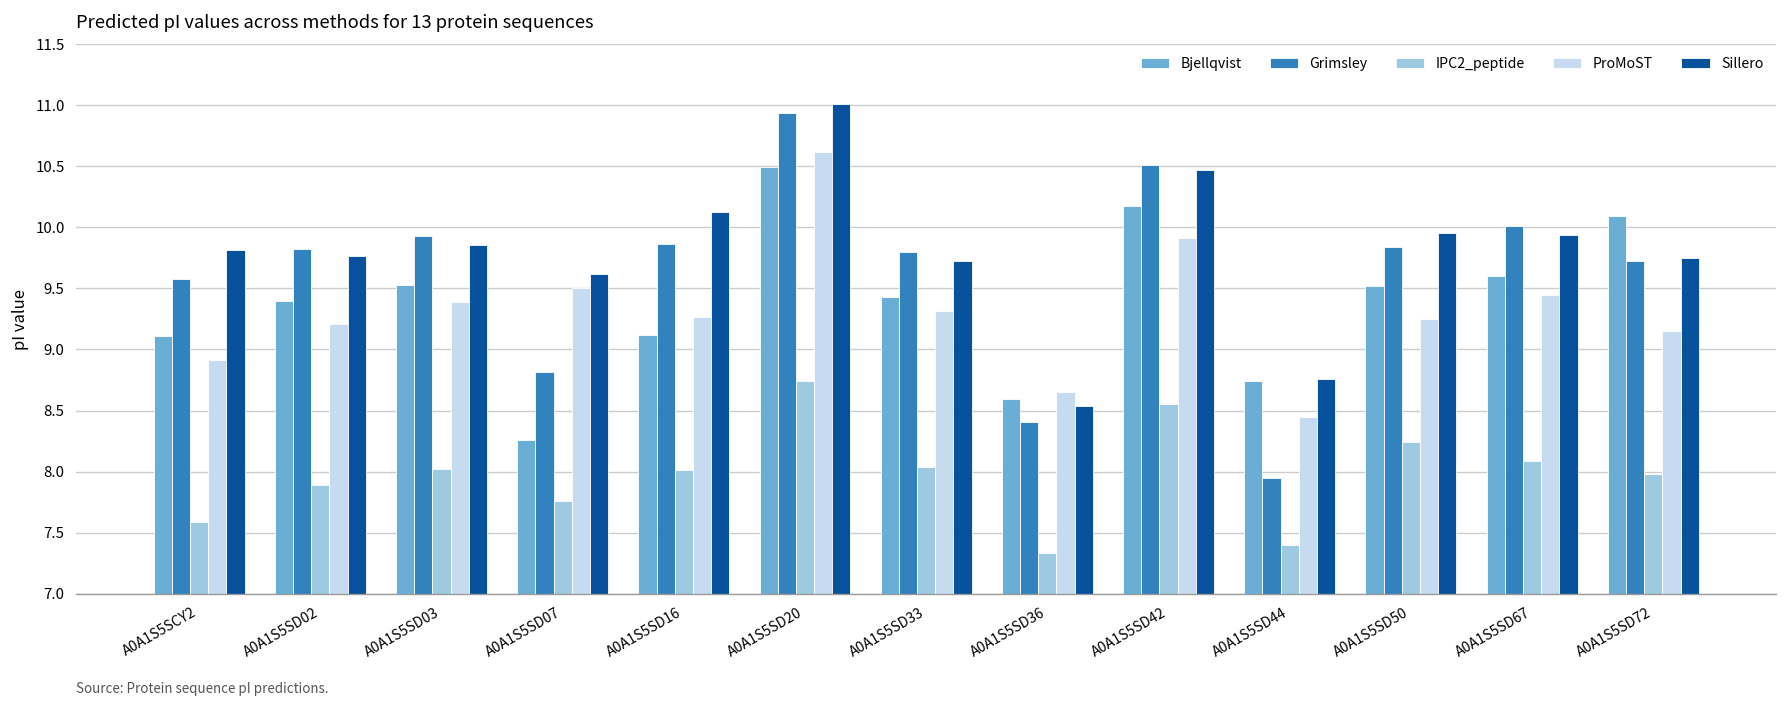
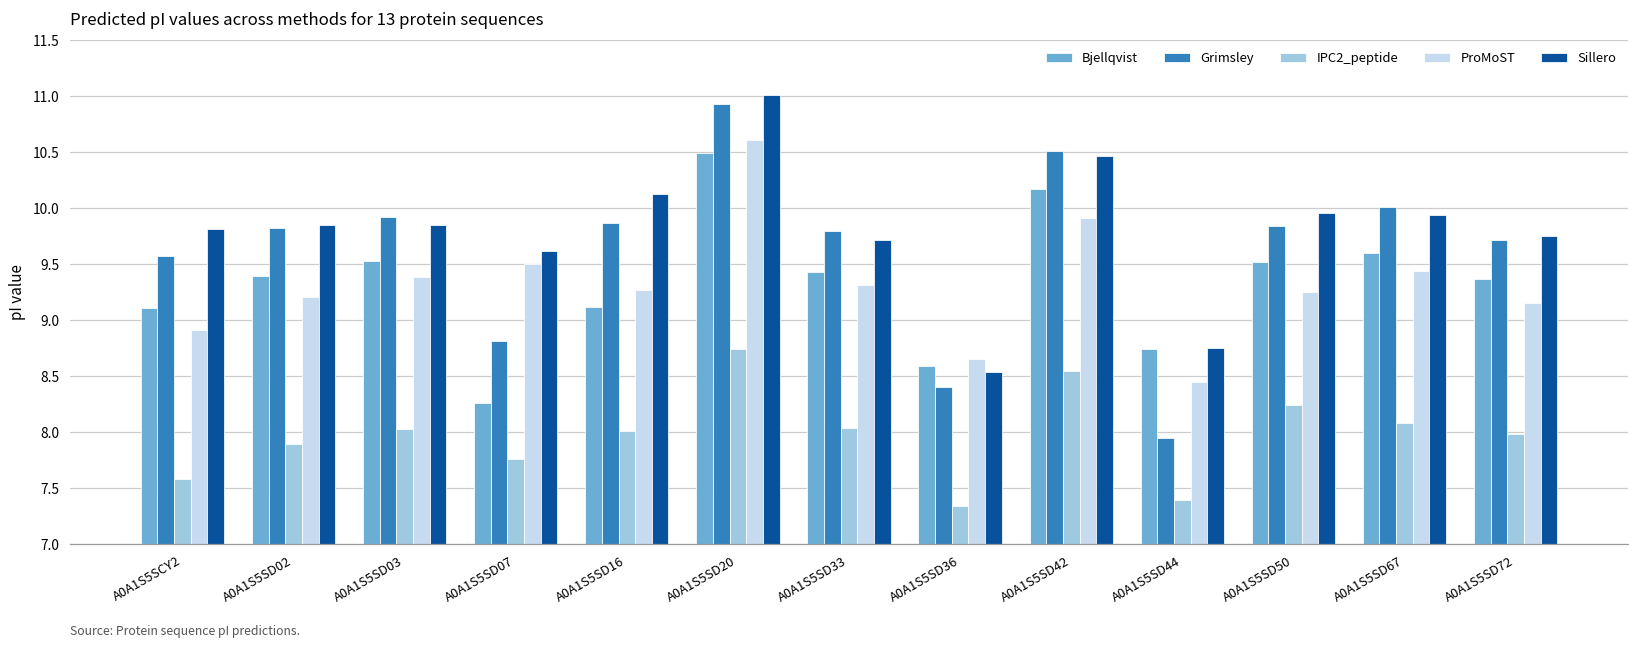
  {
    "Bjellqvist": {
      "A0A1S5SCY2": 9.11,
      "A0A1S5SD02": 9.40,
      "A0A1S5SD03": 9.53,
      "A0A1S5SD07": 8.26,
      "A0A1S5SD16": 9.12,
      "A0A1S5SD20": 10.50,
      "A0A1S5SD33": 9.43,
      "A0A1S5SD36": 8.60,
      "A0A1S5SD42": 10.17,
      "A0A1S5SD44": 8.74,
      "A0A1S5SD50": 9.52,
      "A0A1S5SD67": 9.60,
-     "A0A1S5SD72": 10.09
+     "A0A1S5SD72": 9.37
    },
    "Grimsley": {
      "A0A1S5SCY2": 9.58,
      "A0A1S5SD02": 9.82,
      "A0A1S5SD03": 9.93,
      "A0A1S5SD07": 8.81,
      "A0A1S5SD16": 9.87,
      "A0A1S5SD20": 10.94,
      "A0A1S5SD33": 9.79,
      "A0A1S5SD36": 8.40,
      "A0A1S5SD42": 10.51,
      "A0A1S5SD44": 7.95,
      "A0A1S5SD50": 9.84,
      "A0A1S5SD67": 10.01,
      "A0A1S5SD72": 9.72
    },
    "Sillero": {
      "A0A1S5SCY2": 9.82,
-     "A0A1S5SD02": 9.77,
+     "A0A1S5SD02": 9.85,
      "A0A1S5SD03": 9.85,
      "A0A1S5SD07": 9.62,
      "A0A1S5SD16": 10.13,
      "A0A1S5SD20": 11.01,
      "A0A1S5SD33": 9.72,
      "A0A1S5SD36": 8.54,
      "A0A1S5SD42": 10.47,
      "A0A1S5SD44": 8.76,
      "A0A1S5SD50": 9.96,
      "A0A1S5SD67": 9.94,
      "A0A1S5SD72": 9.75
    }
  }
